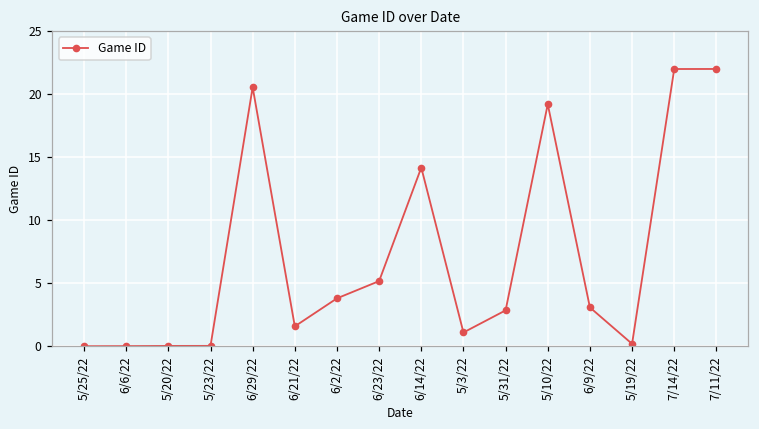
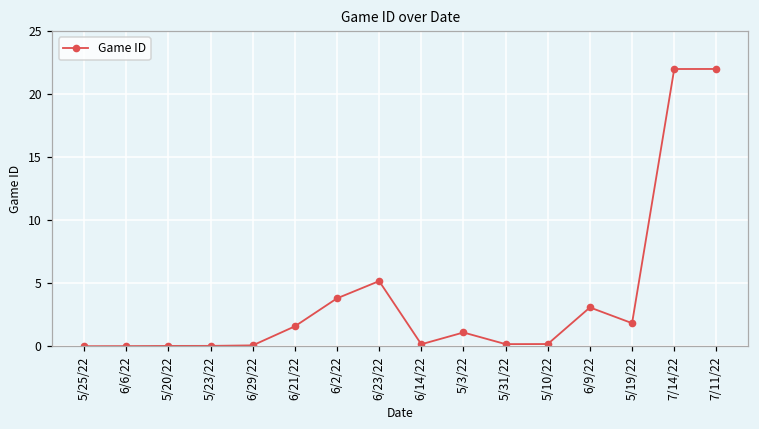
  {
    "5/25/22": 0.0,
    "6/6/22": 0.0,
    "5/20/22": 0.0,
    "5/23/22": 0.0,
-   "6/29/22": 20.6,
+   "6/29/22": 0.1,
    "6/21/22": 1.6,
    "6/2/22": 3.8,
    "6/23/22": 5.2,
-   "6/14/22": 14.2,
+   "6/14/22": 0.2,
    "5/3/22": 1.1,
-   "5/31/22": 2.8,
-   "5/10/22": 19.2,
+   "5/31/22": 0.2,
+   "5/10/22": 0.2,
    "6/9/22": 3.1,
-   "5/19/22": 0.2,
+   "5/19/22": 1.8,
    "7/14/22": 22.0,
    "7/11/22": 22.0
  }
